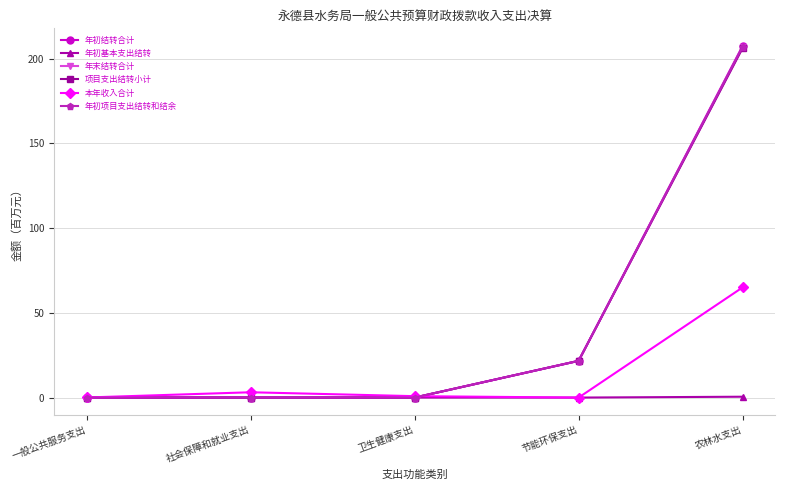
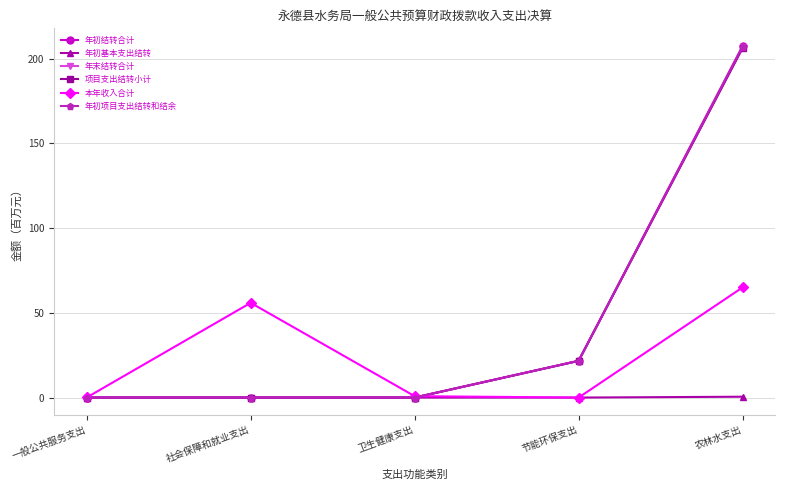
  {
    "本年收入合计": {
-     "社会保障和就业支出": 3,
+     "社会保障和就业支出": 56,
      "农林水支出": 65
    }
  }
